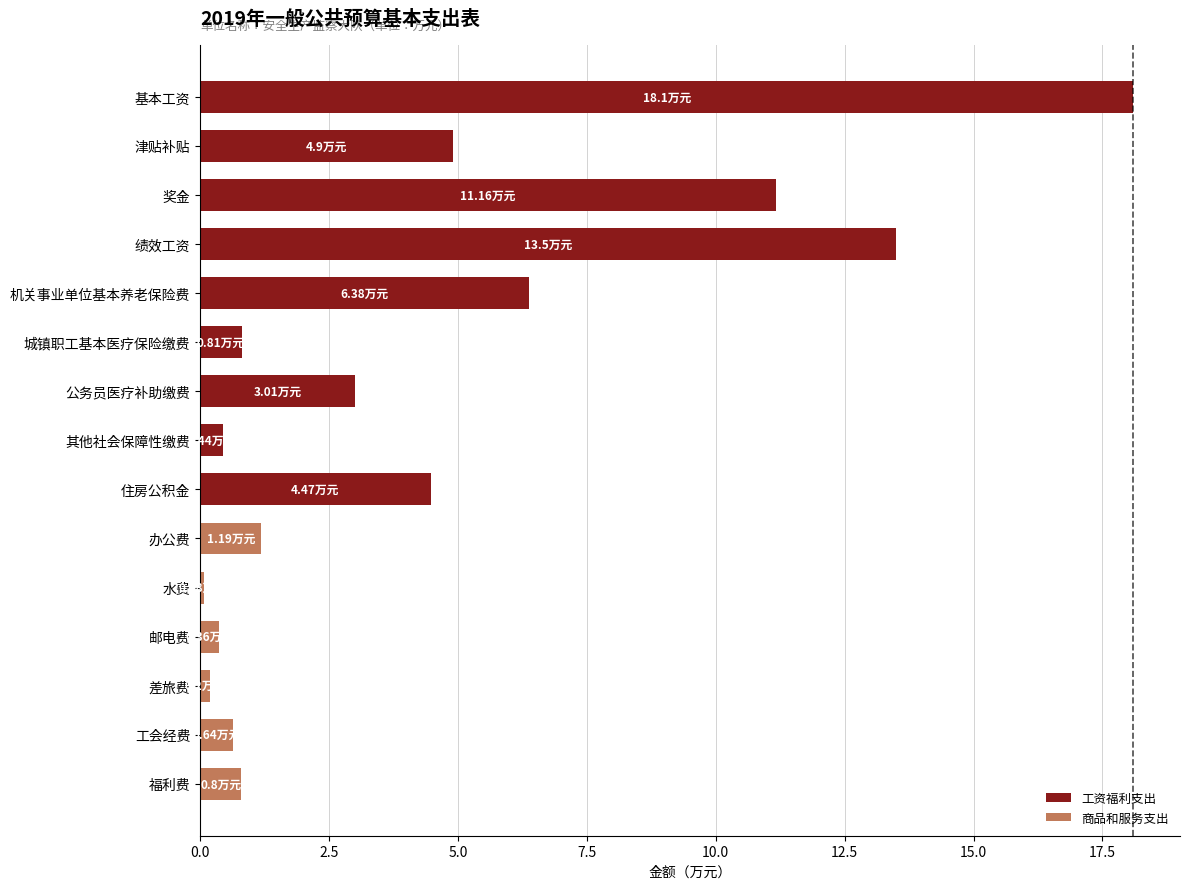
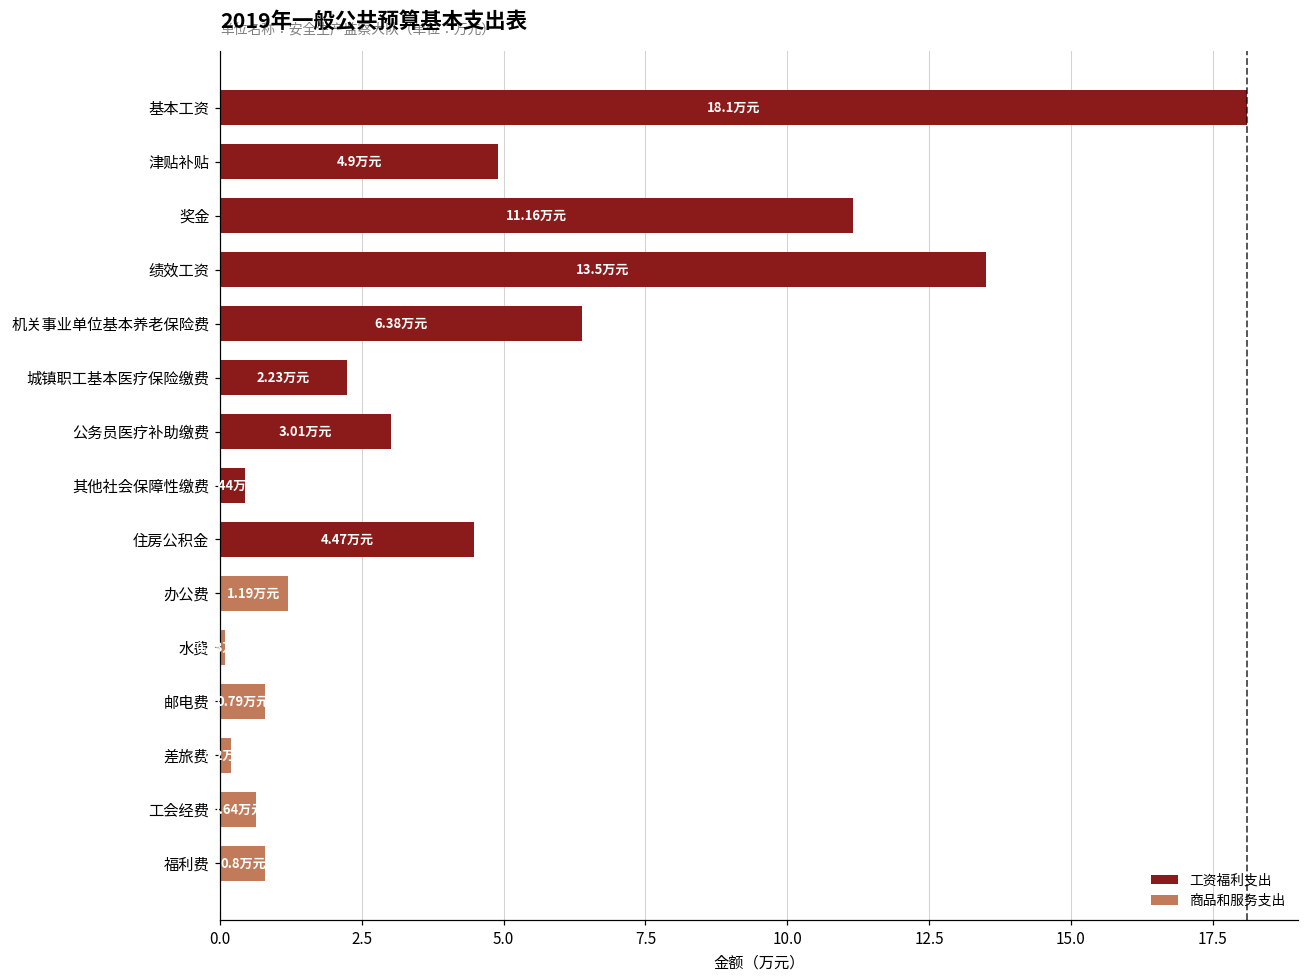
  {
    "基本工资": 18.1,
    "津贴补贴": 4.9,
    "奖金": 11.16,
    "绩效工资": 13.5,
    "机关事业单位基本养老保险费": 6.38,
-   "城镇职工基本医疗保险缴费": 0.81,
+   "城镇职工基本医疗保险缴费": 2.23,
    "公务员医疗补助缴费": 3.01,
    "住房公积金": 4.47,
    "办公费": 1.19,
-   "邮电费": 0.4,
+   "邮电费": 0.8,
    "工会经费": 0.64,
    "福利费": 0.8
  }
